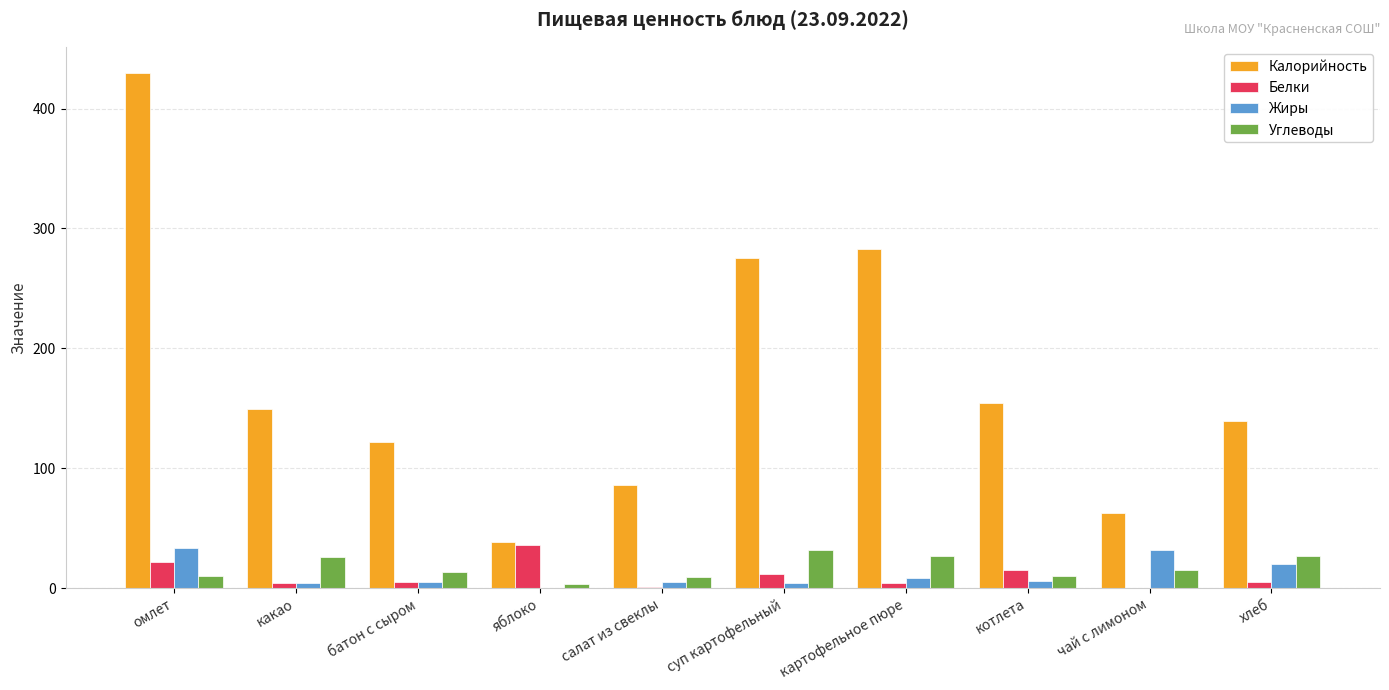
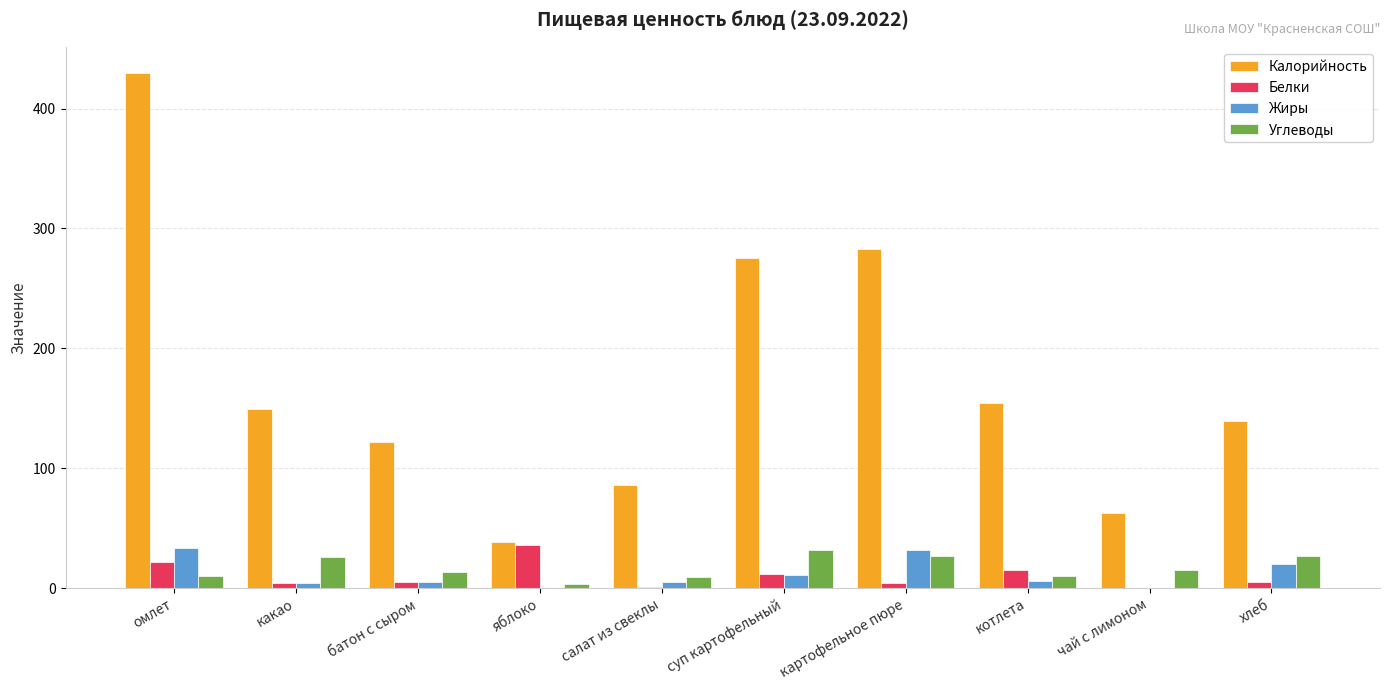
  {
    "Калорийность": {
      "омлет": 430,
      "какао": 149,
      "батон с сыром": 122,
      "яблоко": 38,
      "салат из свеклы": 86,
      "суп картофельный": 276,
      "картофельное пюре": 283,
      "котлета": 154,
      "чай с лимоном": 62,
      "хлеб": 139
    },
    "Белки": {
      "омлет": 22,
      "какао": 4,
      "батон с сыром": 5,
      "яблоко": 36,
      "суп картофельный": 12,
      "картофельное пюре": 4,
      "котлета": 15,
      "хлеб": 5
    },
    "Жиры": {
      "омлет": 33,
      "какао": 4,
      "батон с сыром": 5,
      "яблоко": 0,
      "салат из свеклы": 5,
-     "суп картофельный": 4,
-     "картофельное пюре": 8,
+     "суп картофельный": 11,
+     "картофельное пюре": 32,
      "котлета": 6,
-     "чай с лимоном": 32,
+     "чай с лимоном": 0,
      "хлеб": 20
    },
    "Углеводы": {
      "омлет": 10,
      "какао": 26,
      "батон с сыром": 13,
      "яблоко": 3,
      "салат из свеклы": 9,
      "суп картофельный": 32,
      "картофельное пюре": 27,
      "котлета": 10,
      "чай с лимоном": 15,
      "хлеб": 27
    }
  }
